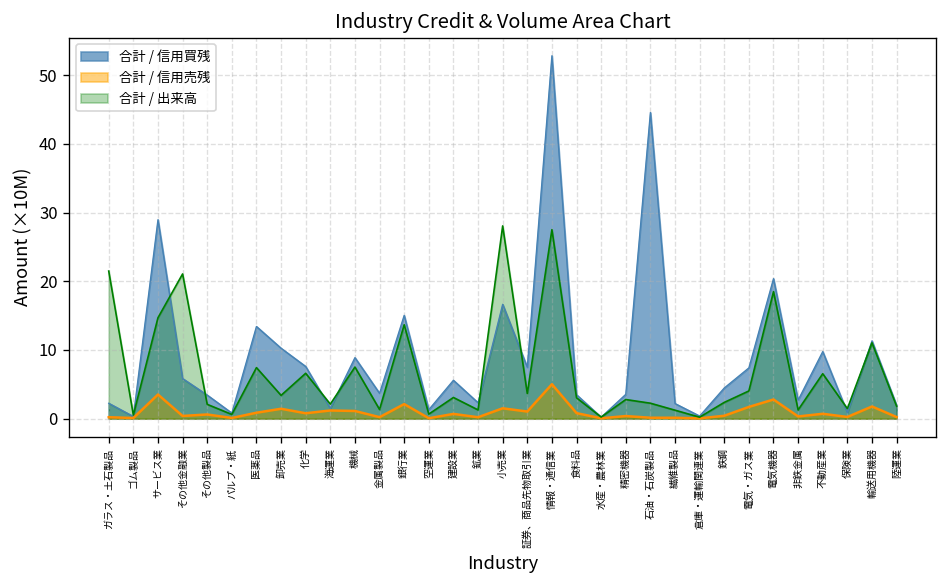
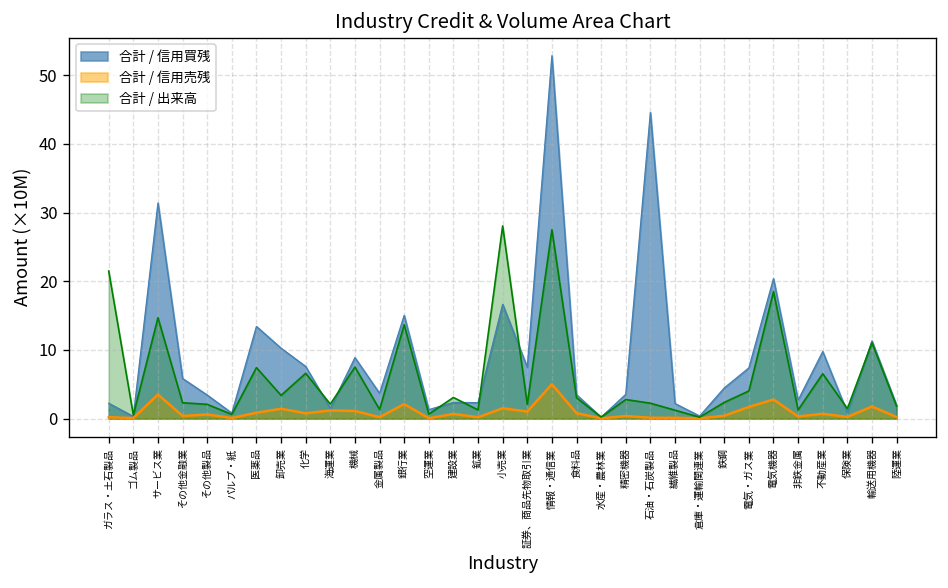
  {
    "合計 / 信用買残": {
      "ガラス・土石製品": 2,
-     "サービス業": 29,
+     "サービス業": 31,
      "その他金融業": 6,
      "その他製品": 3,
      "医薬品": 13,
      "卸売業": 10,
      "化学": 8,
      "機械": 9,
      "金属製品": 4,
      "銀行業": 15,
      "空運業": 1,
-     "建設業": 6,
+     "建設業": 2,
      "鉱業": 2,
      "小売業": 17,
      "証券、商品先物取引業": 7,
      "情報・通信業": 53,
      "食料品": 3,
      "精密機器": 4,
      "石油・石炭製品": 45,
      "繊維製品": 2,
      "鉄鋼": 4,
      "電気・ガス業": 7,
      "電気機器": 20,
      "非鉄金属": 3,
      "不動産業": 10,
      "保険業": 1
    },
    "合計 / 信用売残": {
      "ガラス・土石製品": 0,
      "サービス業": 4,
      "その他金融業": 0,
      "その他製品": 1,
      "パルプ・紙": 0,
      "医薬品": 1,
      "卸売業": 1,
      "化学": 1,
      "機械": 1,
      "金属製品": 0,
      "銀行業": 2,
      "空運業": 0,
      "建設業": 1,
      "鉱業": 0,
      "小売業": 2,
      "証券、商品先物取引業": 1,
      "情報・通信業": 5,
      "食料品": 1,
      "精密機器": 0,
      "石油・石炭製品": 0,
      "繊維製品": 0,
      "鉄鋼": 0,
      "電気・ガス業": 2,
      "電気機器": 3,
      "非鉄金属": 0,
      "不動産業": 1,
      "保険業": 0,
      "輸送用機器": 2,
      "陸運業": 0
    },
    "合計 / 出来高": {
      "ガラス・土石製品": 21,
      "サービス業": 15,
-     "その他金融業": 21,
+     "その他金融業": 2,
      "その他製品": 2,
      "医薬品": 7,
      "卸売業": 3,
      "化学": 7,
      "海運業": 2,
      "機械": 8,
      "金属製品": 1,
      "銀行業": 14,
      "空運業": 1,
      "建設業": 3,
      "鉱業": 1,
      "小売業": 28,
-     "証券、商品先物取引業": 4,
+     "証券、商品先物取引業": 2,
      "情報・通信業": 28,
      "食料品": 3,
      "精密機器": 3,
      "石油・石炭製品": 2,
      "繊維製品": 1,
      "鉄鋼": 2,
      "電気・ガス業": 4,
      "電気機器": 18,
      "非鉄金属": 1,
      "不動産業": 7,
      "保険業": 1
    }
  }
